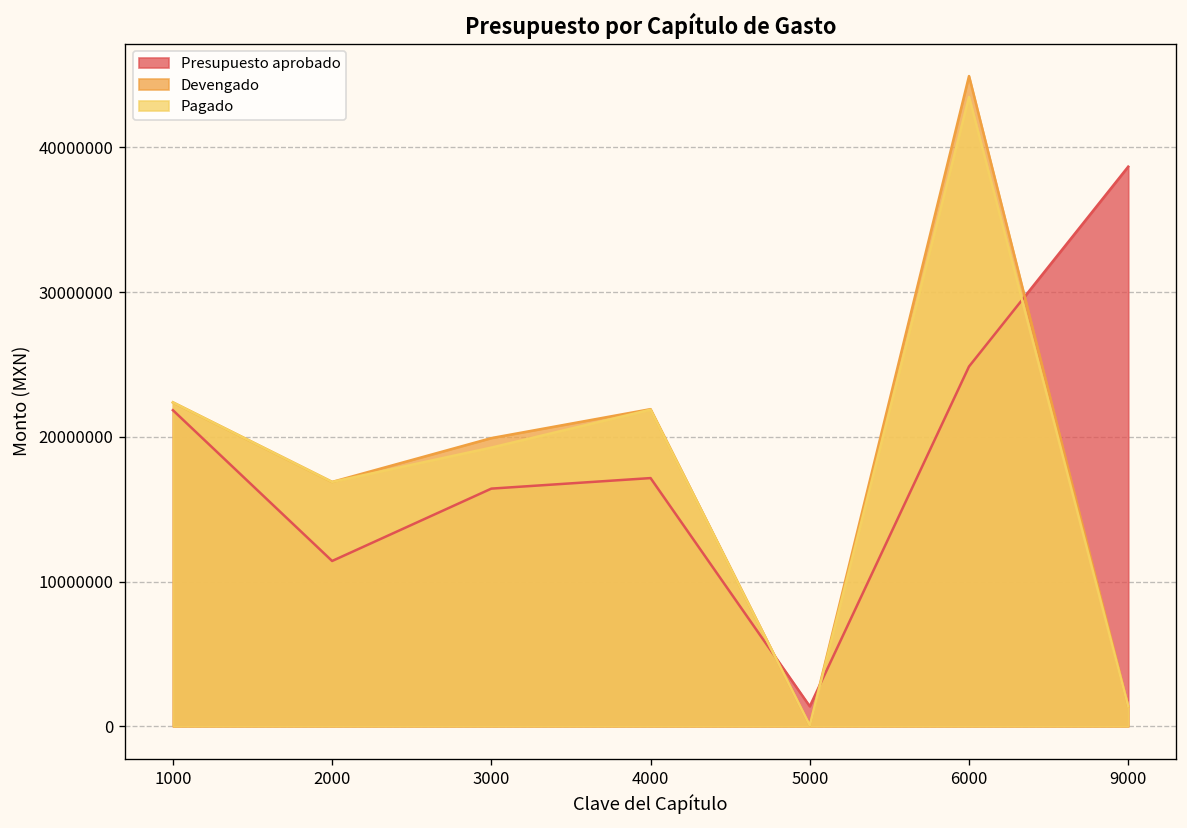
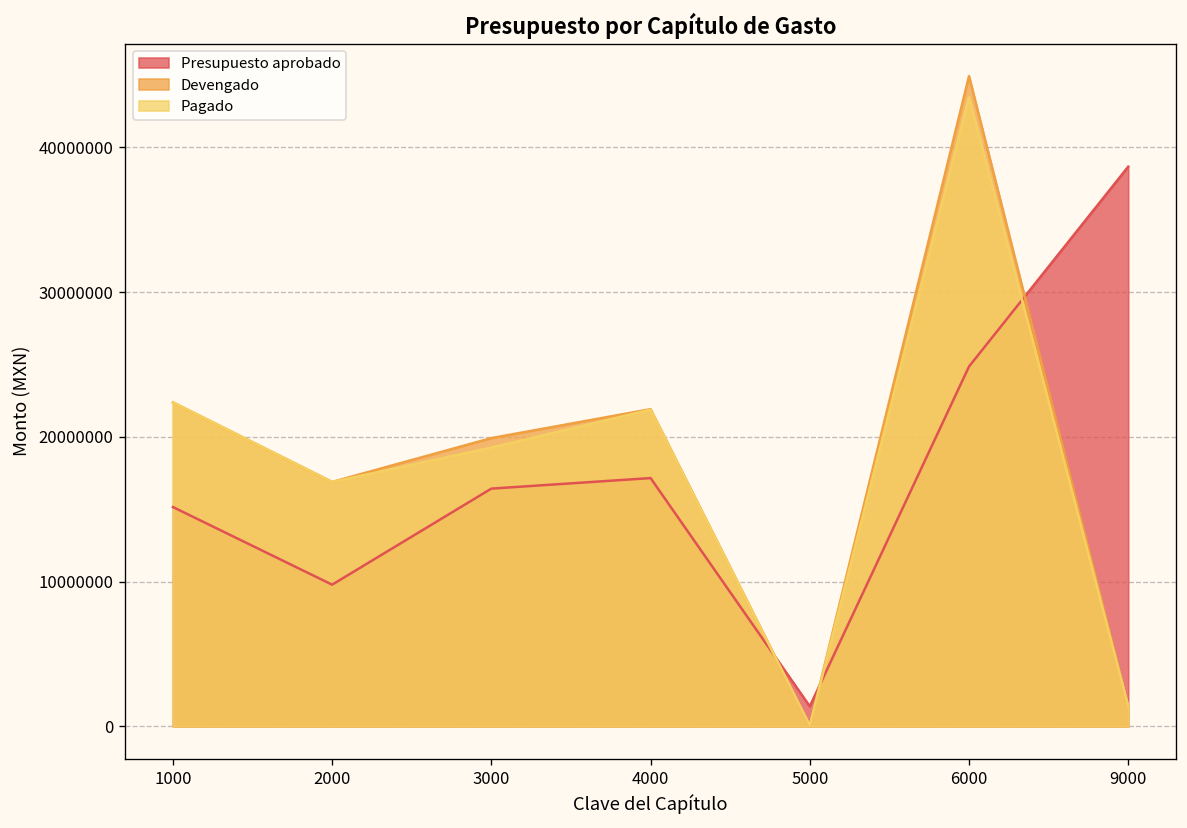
  {
    "Presupuesto aprobado": {
-     "1000": 21800000,
-     "2000": 11400000,
+     "1000": 15200000,
+     "2000": 9800000,
      "3000": 16400000,
      "4000": 17200000,
      "5000": 1400000,
      "6000": 24900000,
      "9000": 38700000
    }
  }
